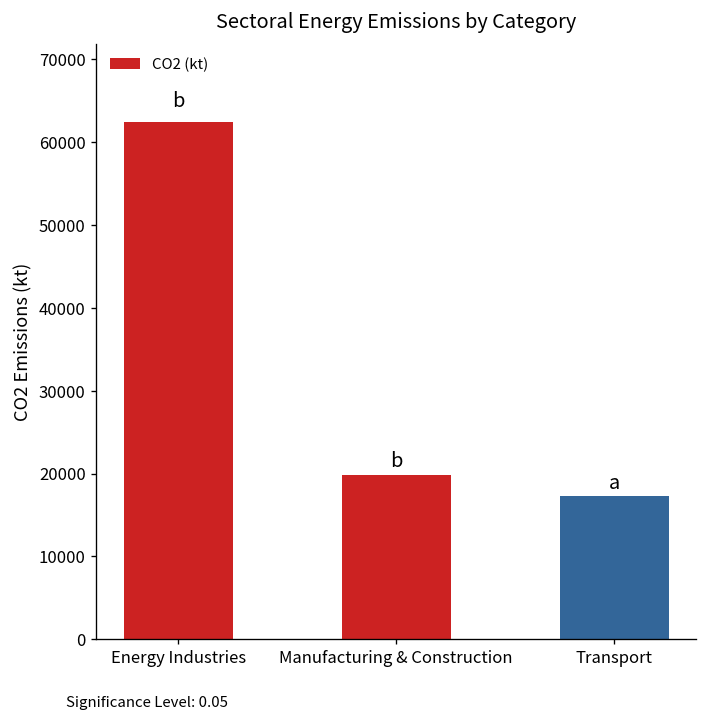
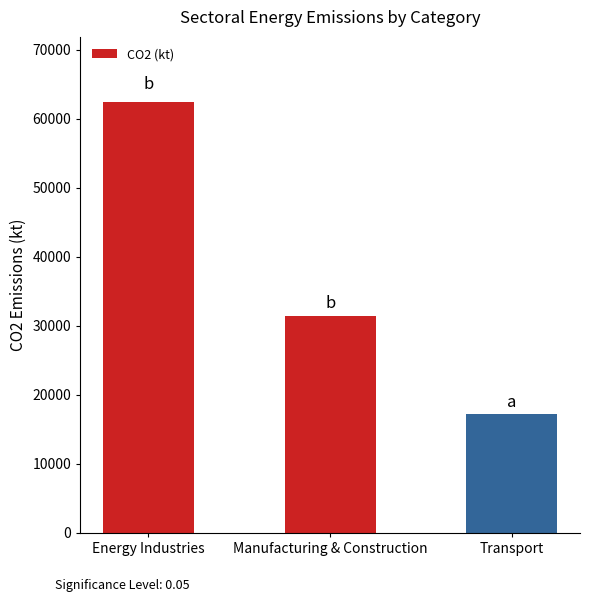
  {
    "Energy Industries": 63000,
-   "Manufacturing & Construction": 20000,
+   "Manufacturing & Construction": 31000,
    "Transport": 17000
  }
